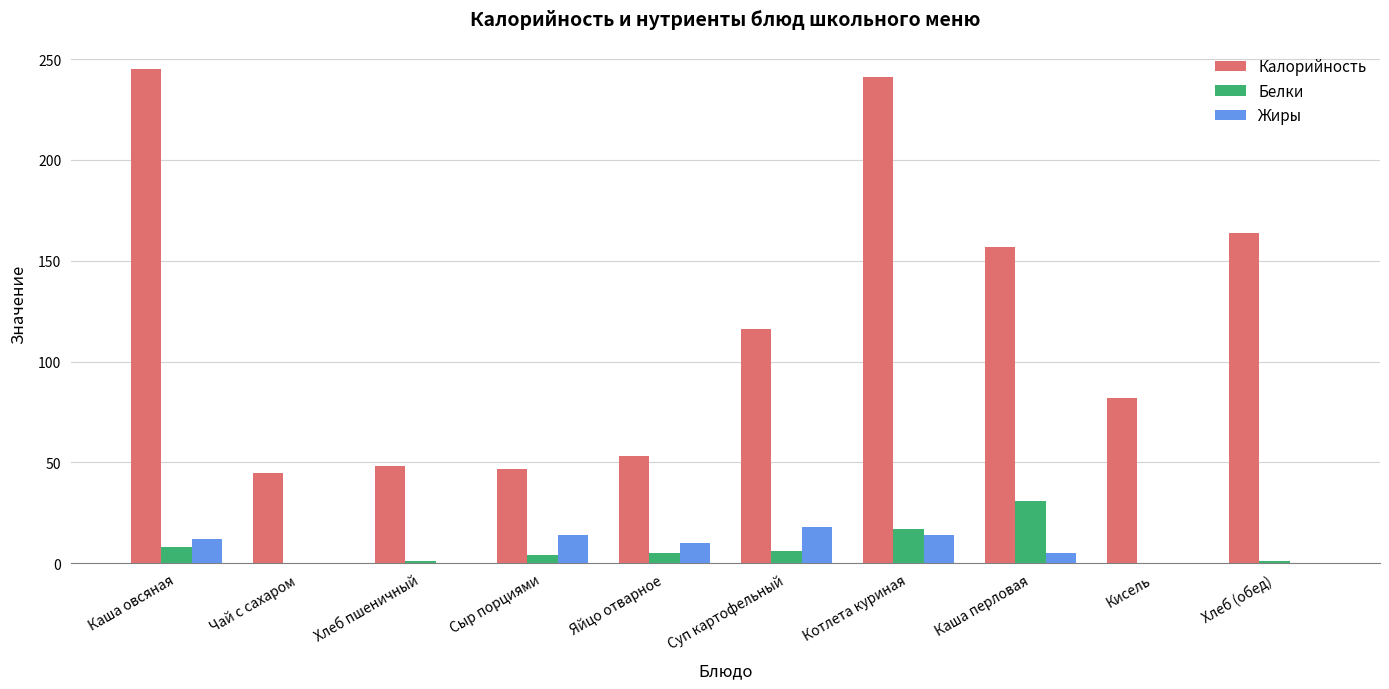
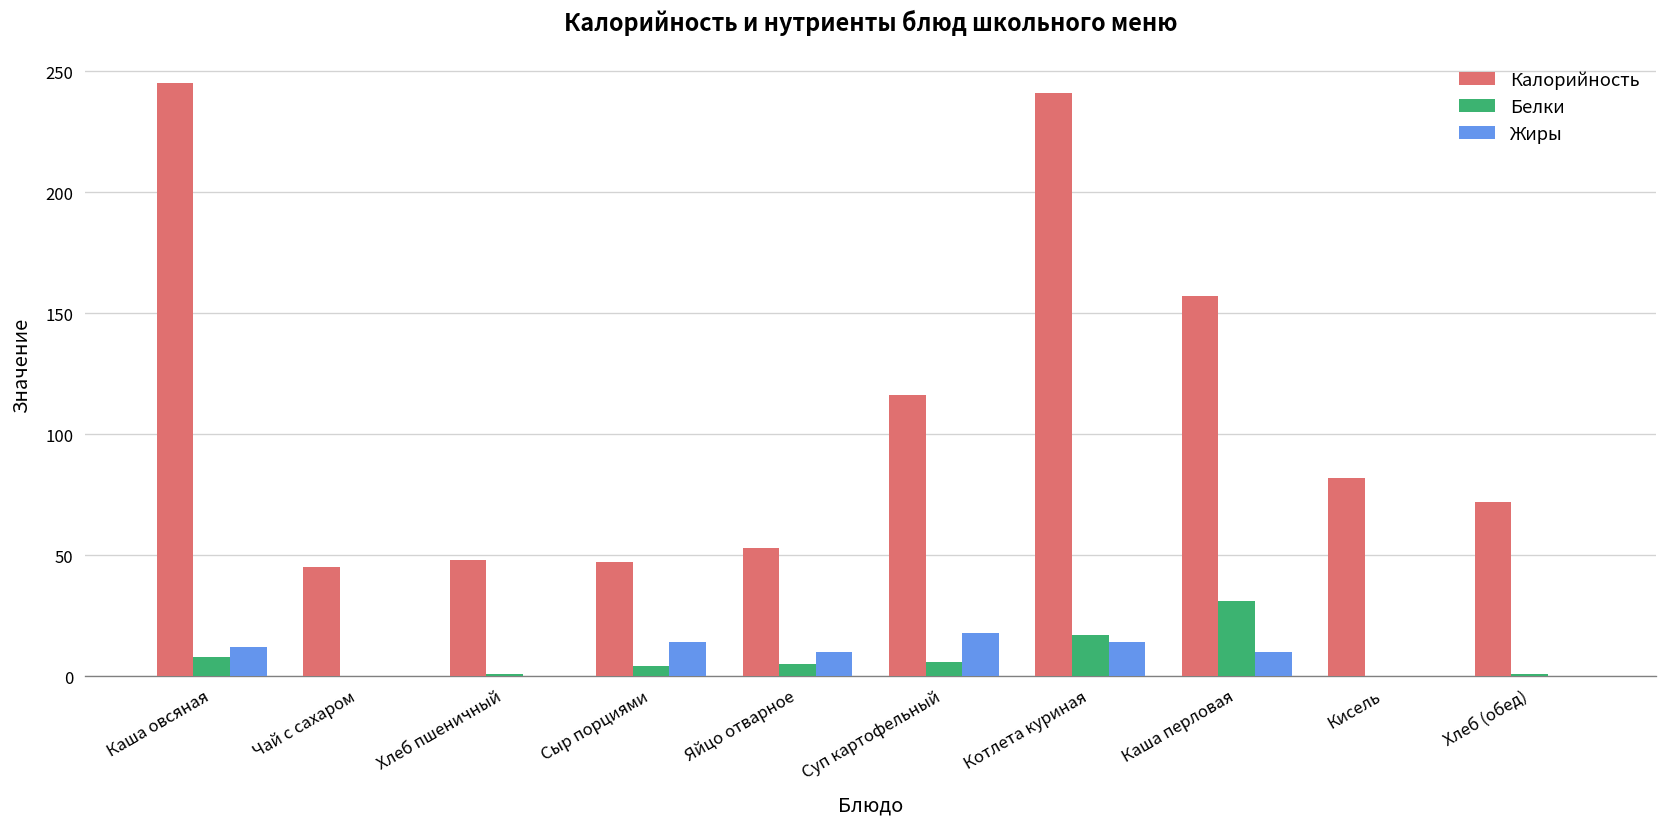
  {
    "Калорийность": {
      "Каша овсяная": 245,
      "Чай с сахаром": 45,
      "Хлеб пшеничный": 48,
      "Сыр порциями": 47,
      "Яйцо отварное": 53,
      "Суп картофельный": 116,
      "Котлета куриная": 241,
      "Каша перловая": 157,
      "Кисель": 82,
-     "Хлеб (обед)": 164
+     "Хлеб (обед)": 72
    },
    "Белки": {
      "Каша овсяная": 8,
      "Чай с сахаром": 0,
      "Сыр порциями": 4,
      "Яйцо отварное": 5,
      "Суп картофельный": 6,
      "Котлета куриная": 17,
      "Каша перловая": 31,
      "Кисель": 0
    },
    "Жиры": {
      "Каша овсяная": 12,
      "Чай с сахаром": 0,
      "Хлеб пшеничный": 0,
      "Сыр порциями": 14,
      "Яйцо отварное": 10,
      "Суп картофельный": 18,
      "Котлета куриная": 14,
-     "Каша перловая": 5,
+     "Каша перловая": 10,
      "Кисель": 0,
      "Хлеб (обед)": 0
    }
  }
